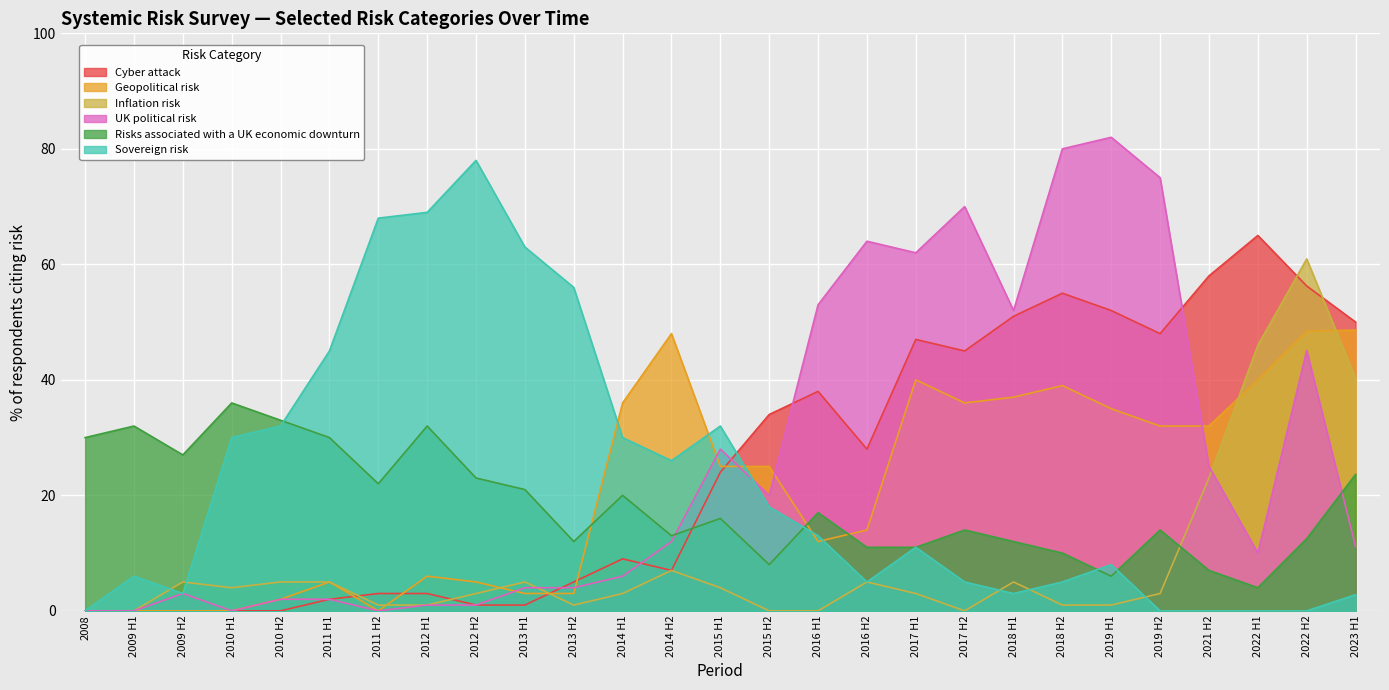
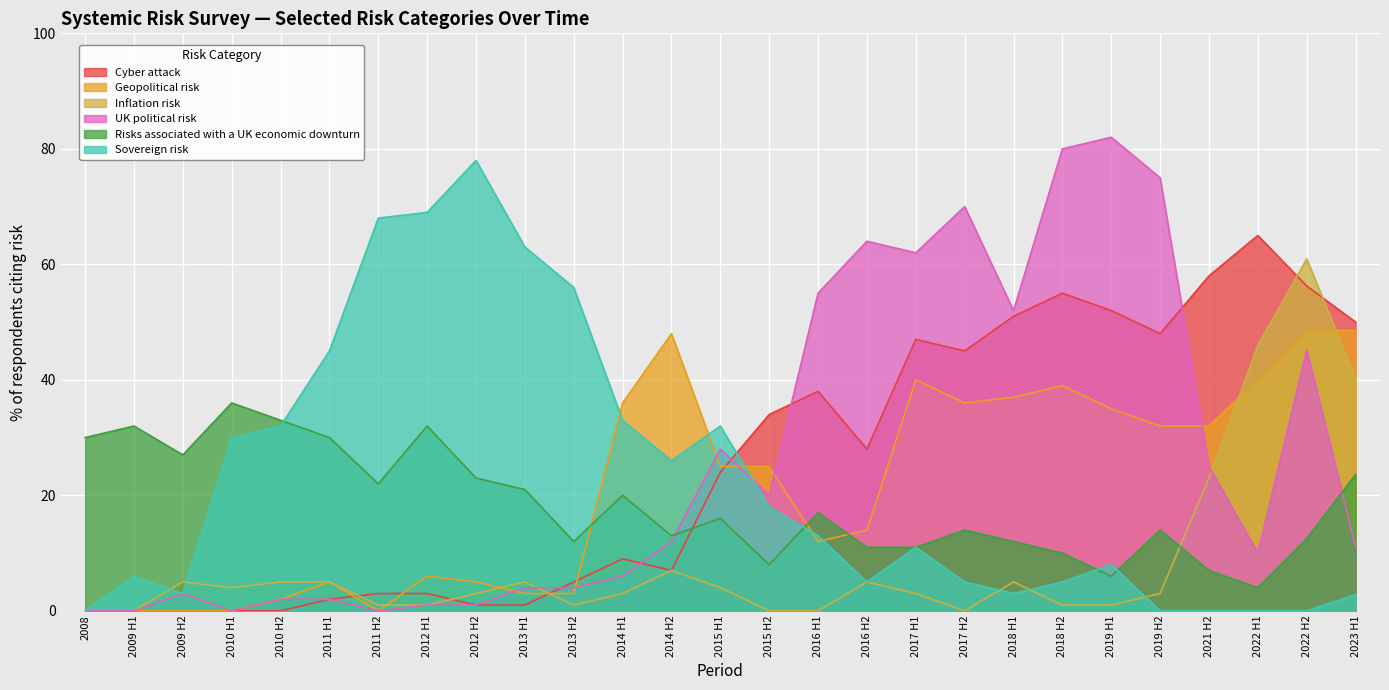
  {
    "Cyber attack": {
      "2010 H2": 0,
      "2011 H2": 3,
      "2012 H1": 3,
      "2013 H1": 1,
      "2013 H2": 5,
      "2014 H1": 9,
      "2015 H1": 24,
      "2015 H2": 34,
      "2016 H1": 38,
      "2016 H2": 28,
      "2017 H1": 47,
      "2017 H2": 45,
      "2018 H1": 51,
      "2018 H2": 55,
      "2019 H1": 52,
      "2019 H2": 48,
      "2021 H2": 58,
      "2022 H1": 65,
      "2022 H2": 56,
      "2023 H1": 50
    },
    "UK political risk": {
      "2013 H1": 4,
      "2013 H2": 4,
      "2014 H1": 6,
      "2014 H2": 12,
      "2015 H1": 28,
      "2015 H2": 20,
-     "2016 H1": 53,
+     "2016 H1": 55,
      "2016 H2": 64,
      "2017 H1": 62,
      "2017 H2": 70,
      "2018 H1": 52,
      "2018 H2": 80,
      "2019 H1": 82,
      "2019 H2": 75,
      "2021 H2": 25,
      "2022 H1": 10,
      "2022 H2": 45,
      "2023 H1": 11
    },
    "Risks associated with a UK economic downturn": {
      "2008": 30,
      "2009 H1": 32,
      "2009 H2": 27,
      "2010 H1": 36,
      "2010 H2": 33,
      "2011 H1": 30,
      "2011 H2": 22,
      "2012 H1": 32,
      "2012 H2": 23,
      "2013 H1": 21,
      "2013 H2": 12,
      "2014 H1": 20,
      "2014 H2": 13,
      "2015 H1": 16,
      "2015 H2": 8,
      "2016 H1": 17,
      "2016 H2": 11,
      "2017 H2": 14,
      "2018 H1": 12,
      "2018 H2": 10,
      "2019 H1": 6,
      "2019 H2": 14,
      "2021 H2": 7,
      "2022 H1": 4,
      "2022 H2": 13,
      "2023 H1": 24
    },
    "Sovereign risk": {
      "2009 H1": 6,
      "2010 H1": 30,
      "2010 H2": 32,
      "2011 H1": 45,
      "2011 H2": 68,
      "2012 H1": 69,
      "2012 H2": 78,
      "2013 H1": 63,
      "2013 H2": 56,
-     "2014 H1": 30,
+     "2014 H1": 33,
      "2014 H2": 26,
      "2015 H1": 32,
      "2015 H2": 18,
      "2016 H1": 13,
      "2017 H2": 5,
      "2018 H1": 3,
      "2018 H2": 5,
      "2019 H1": 8,
      "2019 H2": 0,
      "2021 H2": 0,
      "2022 H1": 0,
      "2022 H2": 0,
      "2023 H1": 3
    }
  }
